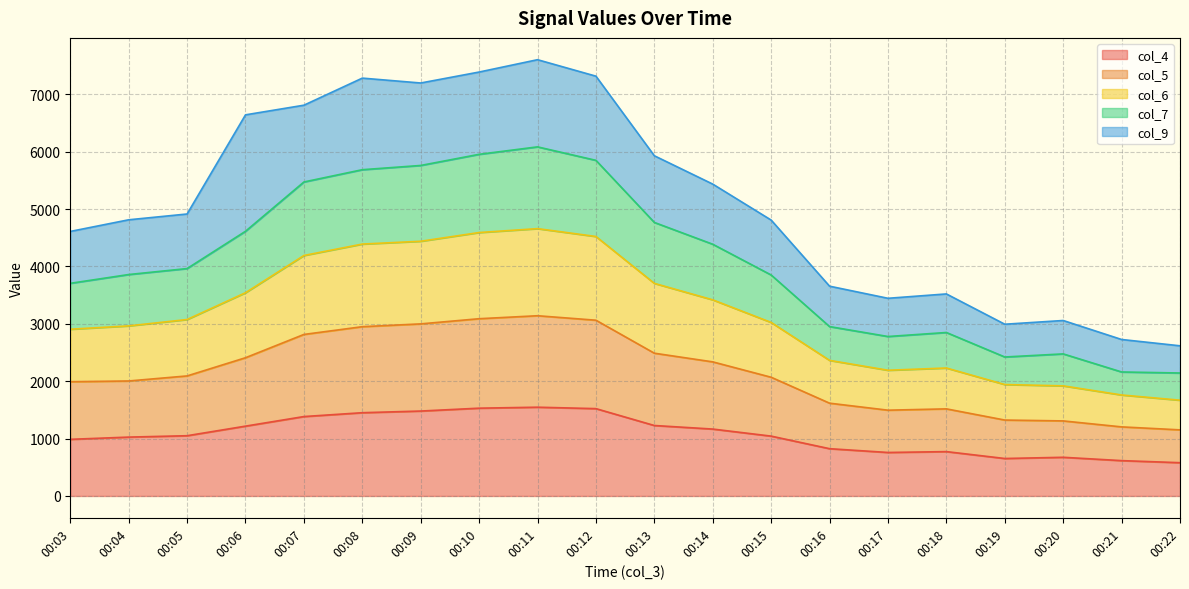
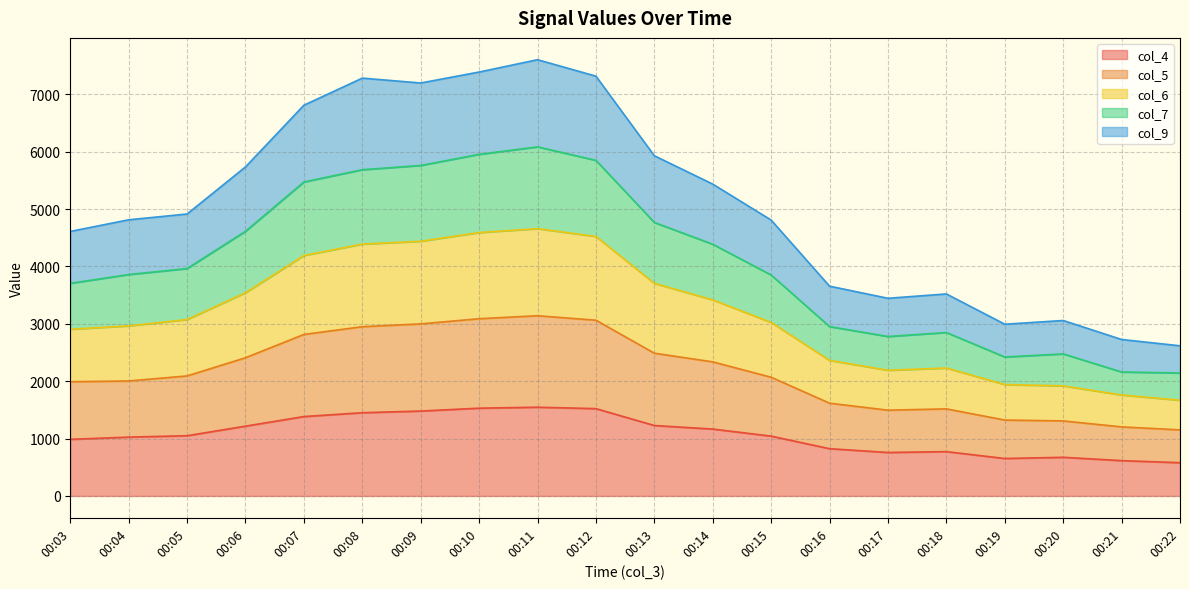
  {
    "col_7": {
      "00:03": 800,
      "00:04": 900,
      "00:05": 900,
      "00:06": 1100,
      "00:07": 1300,
      "00:08": 1300,
      "00:09": 1300,
      "00:10": 1400,
      "00:11": 1400,
      "00:12": 1300,
      "00:13": 1100,
      "00:14": 1000,
      "00:15": 800,
      "00:16": 600,
      "00:17": 600,
      "00:18": 600,
      "00:19": 500,
      "00:20": 600,
      "00:21": 400,
      "00:22": 500
    },
    "col_9": {
      "00:03": 900,
      "00:04": 1000,
      "00:05": 1000,
-     "00:06": 2000,
+     "00:06": 1100,
      "00:07": 1300,
      "00:08": 1600,
      "00:09": 1400,
      "00:10": 1400,
      "00:11": 1500,
      "00:12": 1500,
      "00:13": 1200,
      "00:14": 1000,
      "00:15": 1000,
      "00:16": 700,
      "00:17": 700,
      "00:18": 700,
      "00:19": 600,
      "00:20": 600,
      "00:21": 600,
      "00:22": 500
    }
  }
